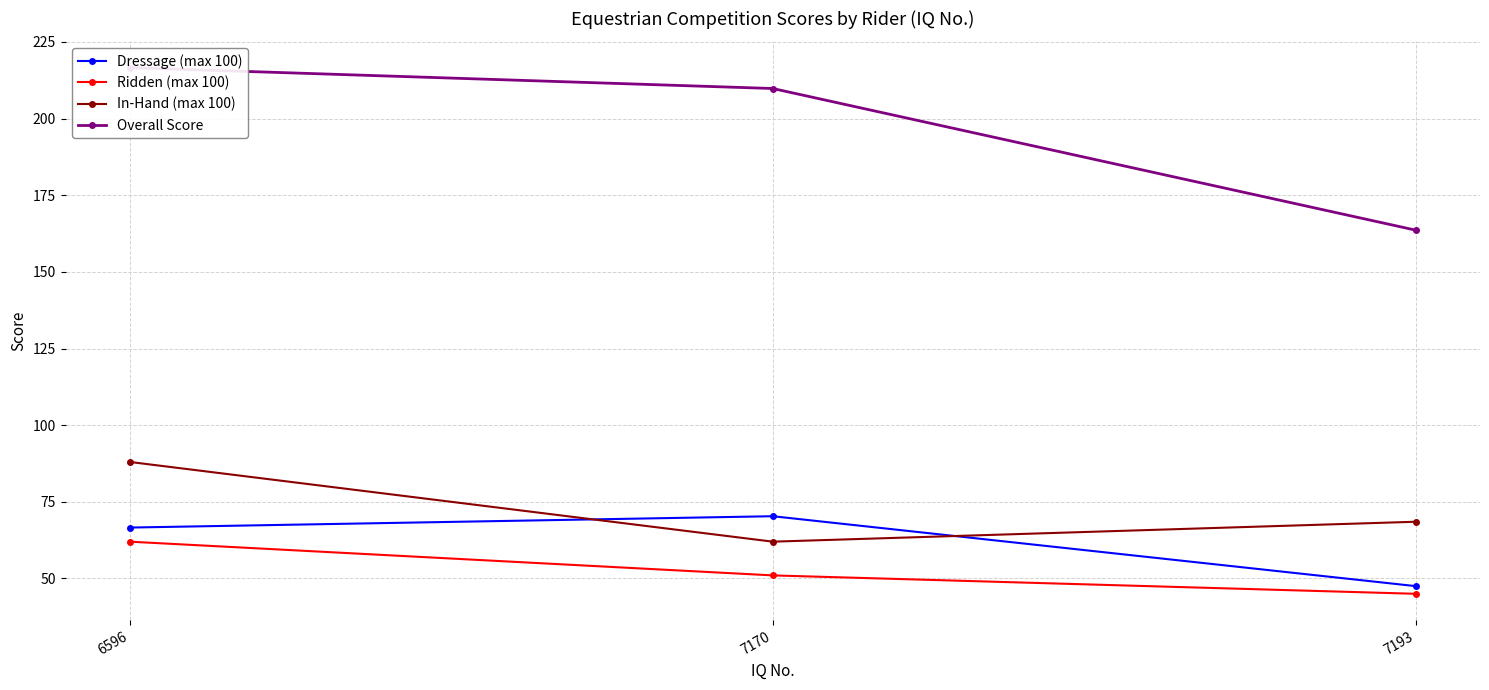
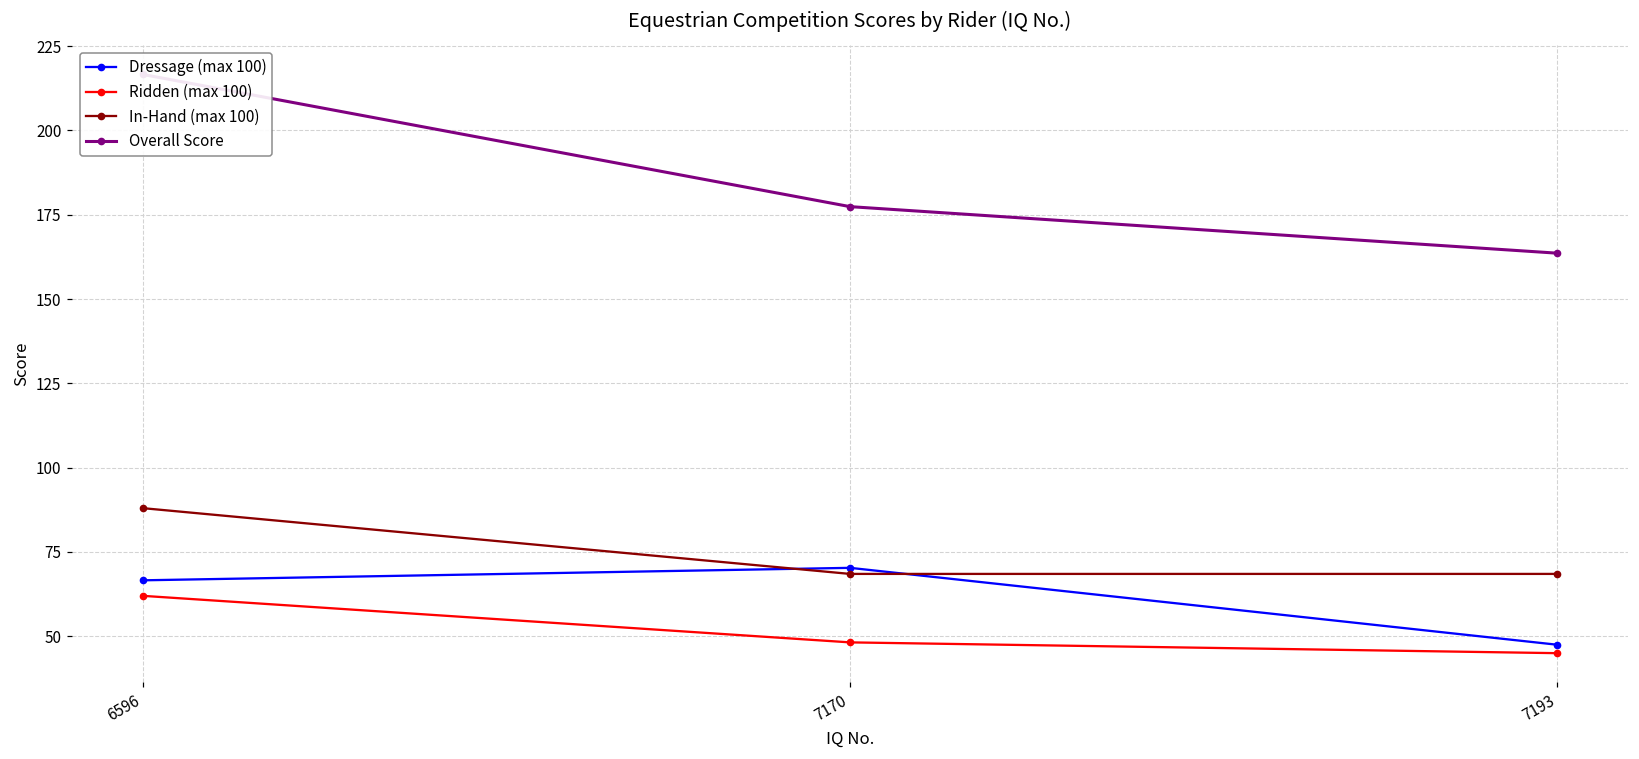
  {
    "Dressage (max 100)": {
      "6596": 67,
      "7170": 70,
      "7193": 48
    },
    "Ridden (max 100)": {
      "6596": 62,
-     "7170": 51,
+     "7170": 48,
      "7193": 45
    },
    "In-Hand (max 100)": {
      "6596": 88,
-     "7170": 62,
+     "7170": 69,
      "7193": 69
    },
    "Overall Score": {
-     "7170": 210,
+     "7170": 177,
      "7193": 164
    }
  }
